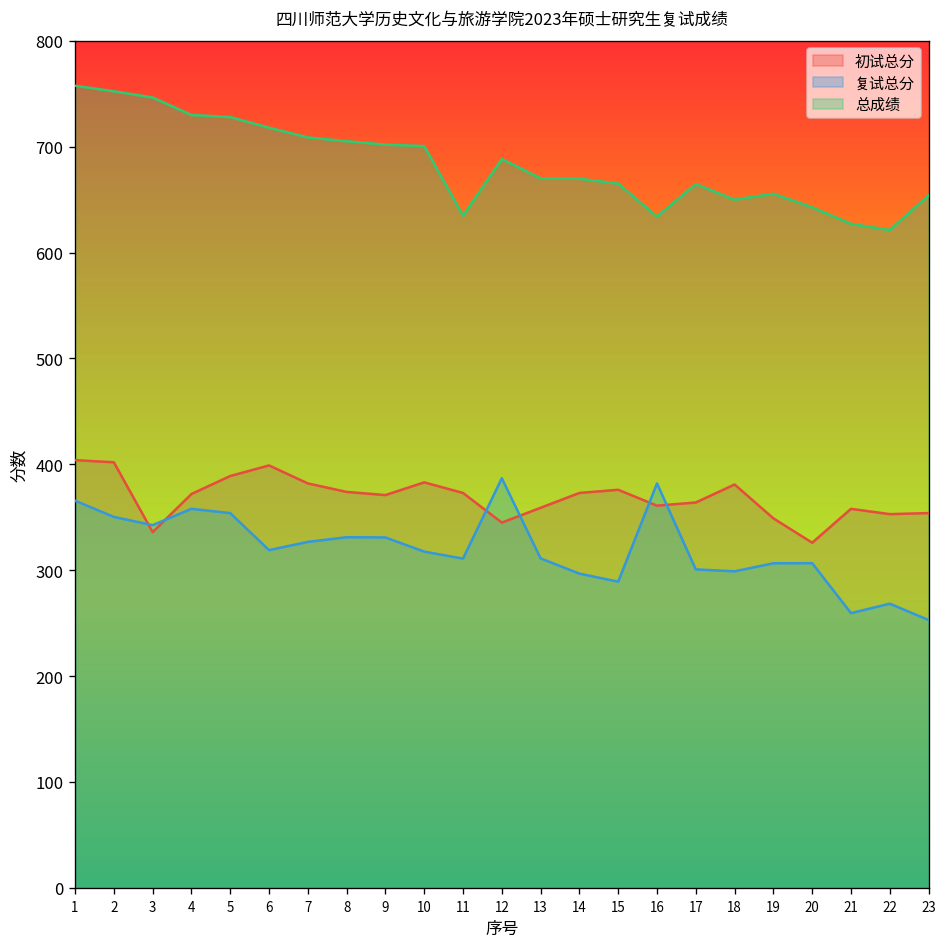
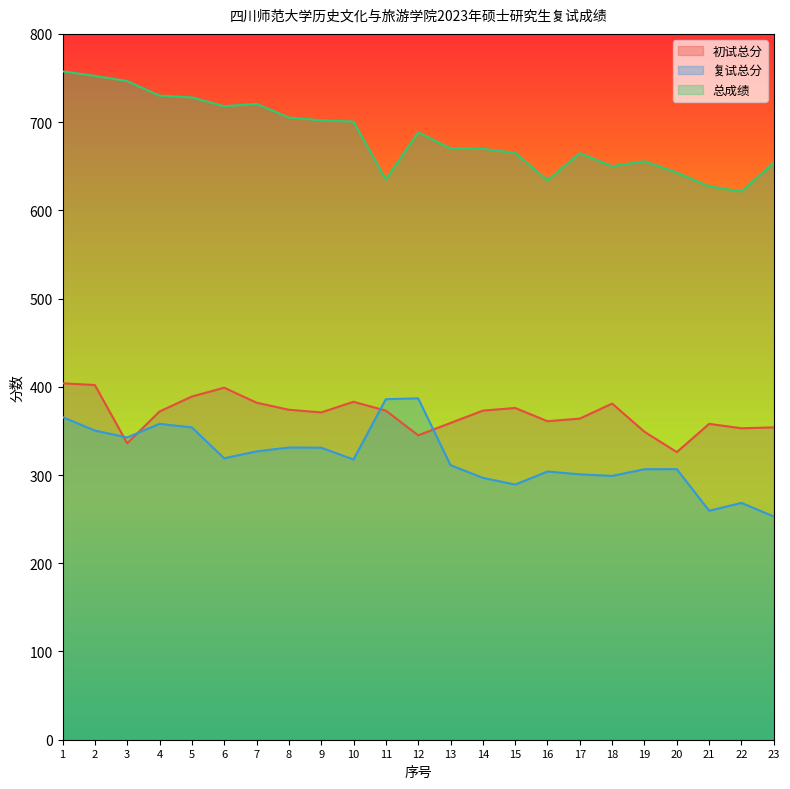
  {
    "初试总分": {
      "1": 400,
      "2": 400,
      "3": 340,
      "4": 370,
      "5": 390,
      "6": 400,
      "7": 380,
      "8": 370,
      "9": 370,
      "10": 380,
      "11": 370,
      "12": 350,
      "13": 360,
      "14": 370,
      "15": 380,
      "16": 360,
      "17": 360,
      "18": 380,
      "19": 350,
      "20": 330,
      "21": 360,
      "22": 350,
      "23": 350
    },
    "复试总分": {
      "1": 370,
      "2": 350,
      "3": 340,
      "4": 360,
      "5": 350,
      "6": 320,
      "7": 330,
      "8": 330,
      "9": 330,
      "10": 320,
-     "11": 310,
+     "11": 390,
      "12": 390,
      "13": 310,
      "14": 300,
      "15": 290,
-     "16": 380,
+     "16": 300,
      "17": 300,
      "18": 300,
      "19": 310,
      "20": 310,
      "21": 260,
      "22": 270,
      "23": 250
    },
    "总成绩": {
      "1": 760,
      "2": 750,
      "3": 750,
      "4": 730,
      "5": 730,
      "6": 720,
-     "7": 710,
+     "7": 720,
      "8": 710,
      "9": 700,
      "10": 700,
      "11": 640,
      "12": 690,
      "13": 670,
      "14": 670,
      "15": 670,
      "16": 630,
      "17": 660,
      "18": 650,
      "19": 660,
      "20": 640,
      "21": 630,
      "22": 620,
      "23": 650
    }
  }
